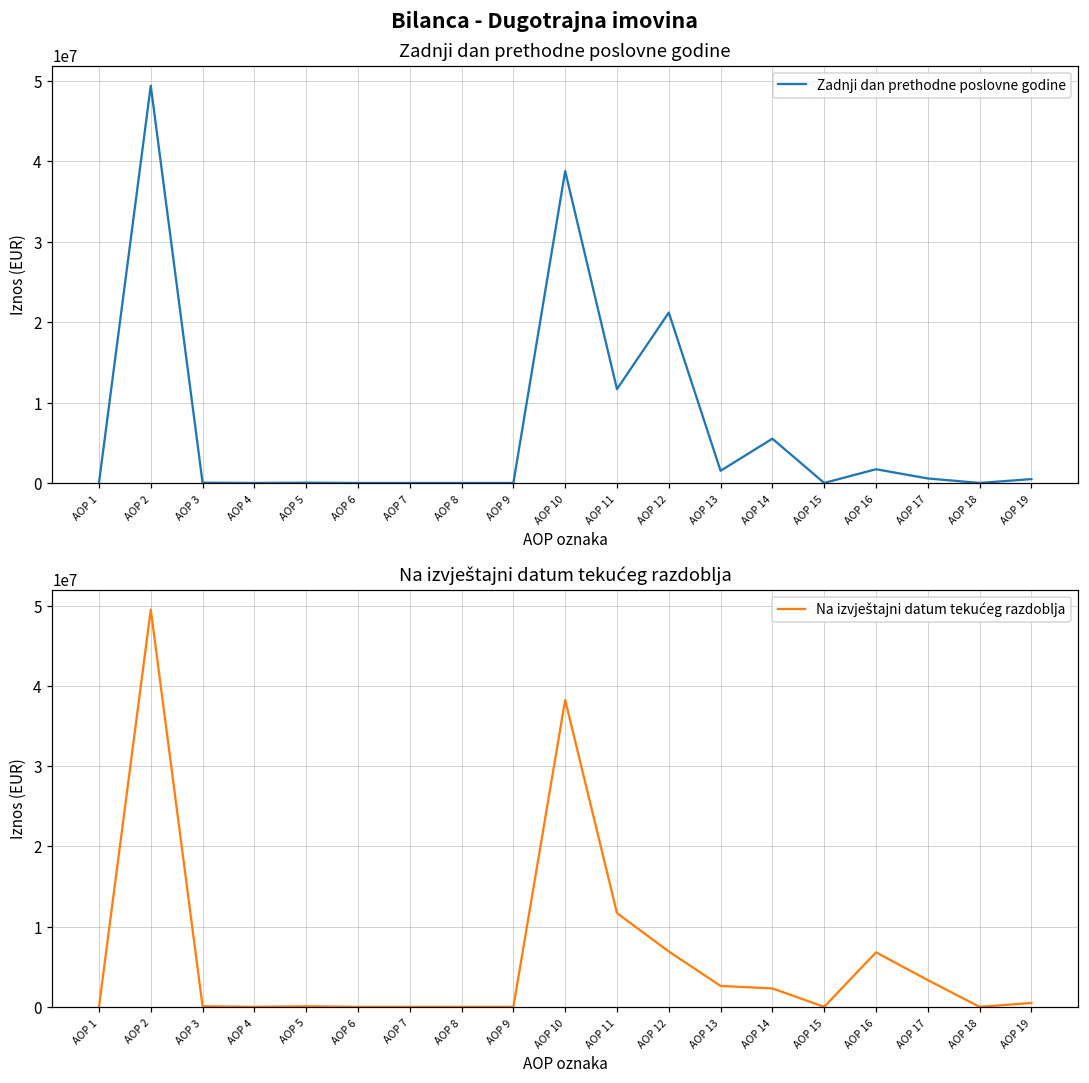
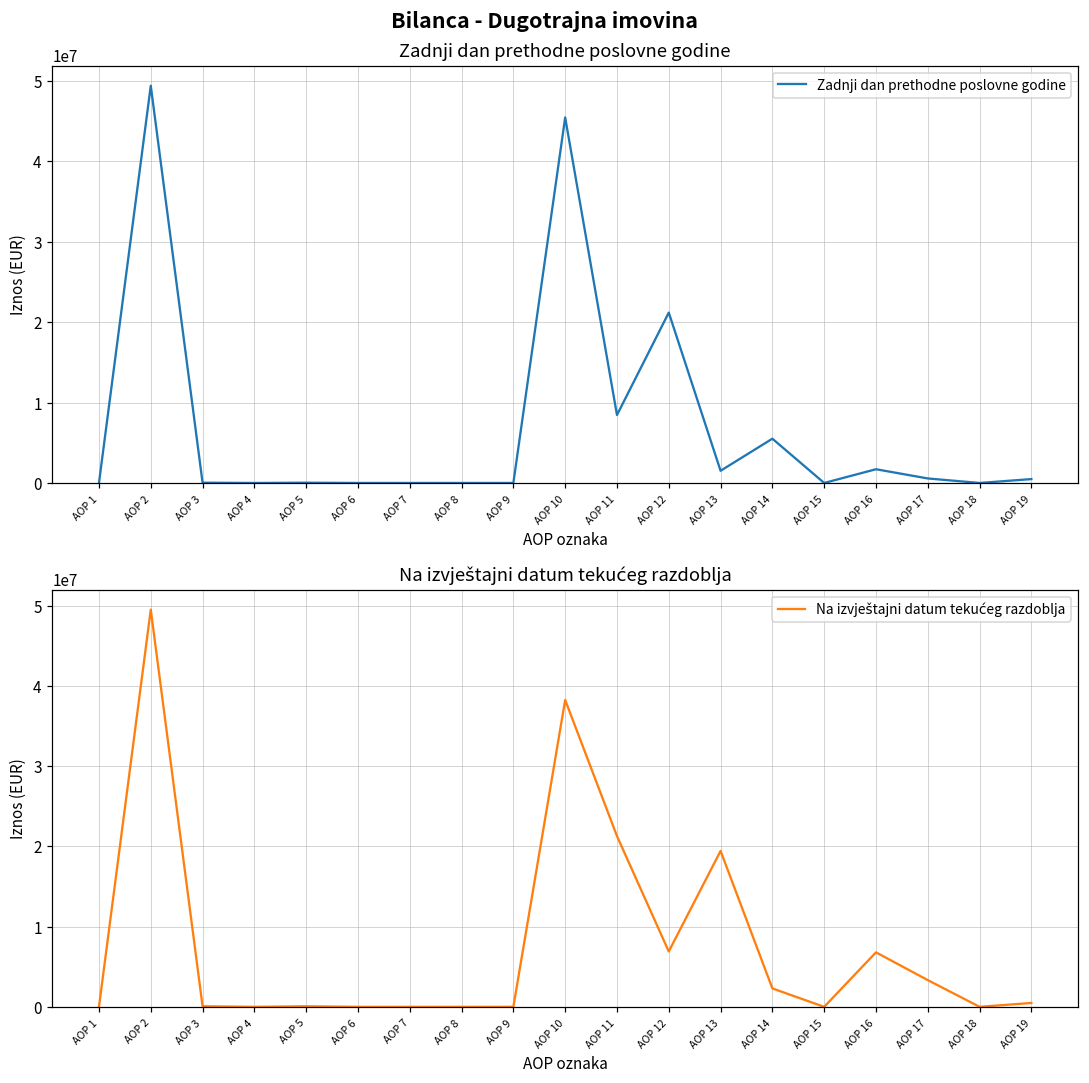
  {
    "Zadnji dan prethodne poslovne godine": {
      "AOP 1": 0,
      "AOP 2": 49000000,
      "AOP 3": 0,
      "AOP 4": 0,
      "AOP 5": 0,
      "AOP 6": 0,
      "AOP 7": 0,
      "AOP 8": 0,
      "AOP 9": 0,
-     "AOP 10": 39000000,
-     "AOP 11": 12000000,
+     "AOP 10": 45000000,
+     "AOP 11": 8000000,
      "AOP 12": 21000000,
      "AOP 13": 2000000,
      "AOP 14": 6000000,
      "AOP 15": 0,
      "AOP 16": 2000000,
      "AOP 17": 1000000,
      "AOP 18": 0,
      "AOP 19": 0
    },
    "Na izvještajni datum tekućeg razdoblja": {
      "AOP 1": 0,
      "AOP 2": 50000000,
      "AOP 3": 0,
      "AOP 4": 0,
      "AOP 5": 0,
      "AOP 6": 0,
      "AOP 7": 0,
      "AOP 8": 0,
      "AOP 9": 0,
      "AOP 10": 38000000,
-     "AOP 11": 12000000,
+     "AOP 11": 21000000,
      "AOP 12": 7000000,
-     "AOP 13": 3000000,
+     "AOP 13": 19000000,
      "AOP 14": 2000000,
      "AOP 15": 0,
      "AOP 16": 7000000,
      "AOP 17": 3000000,
      "AOP 18": 0,
      "AOP 19": 0
    }
  }
